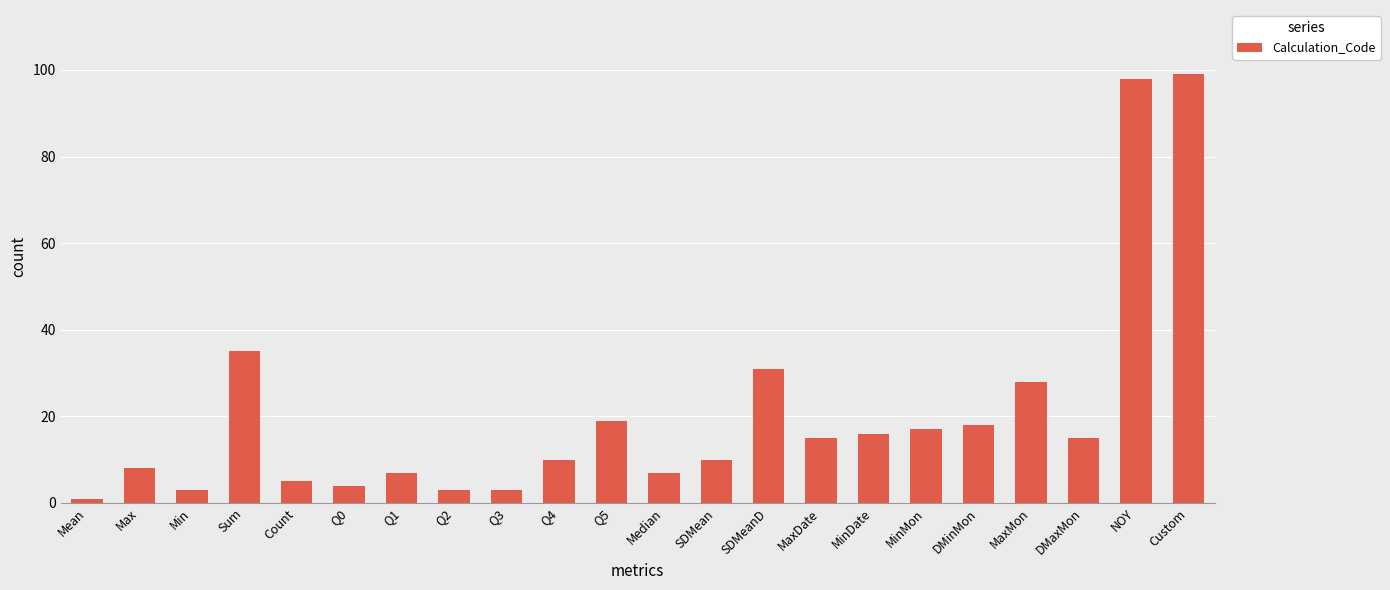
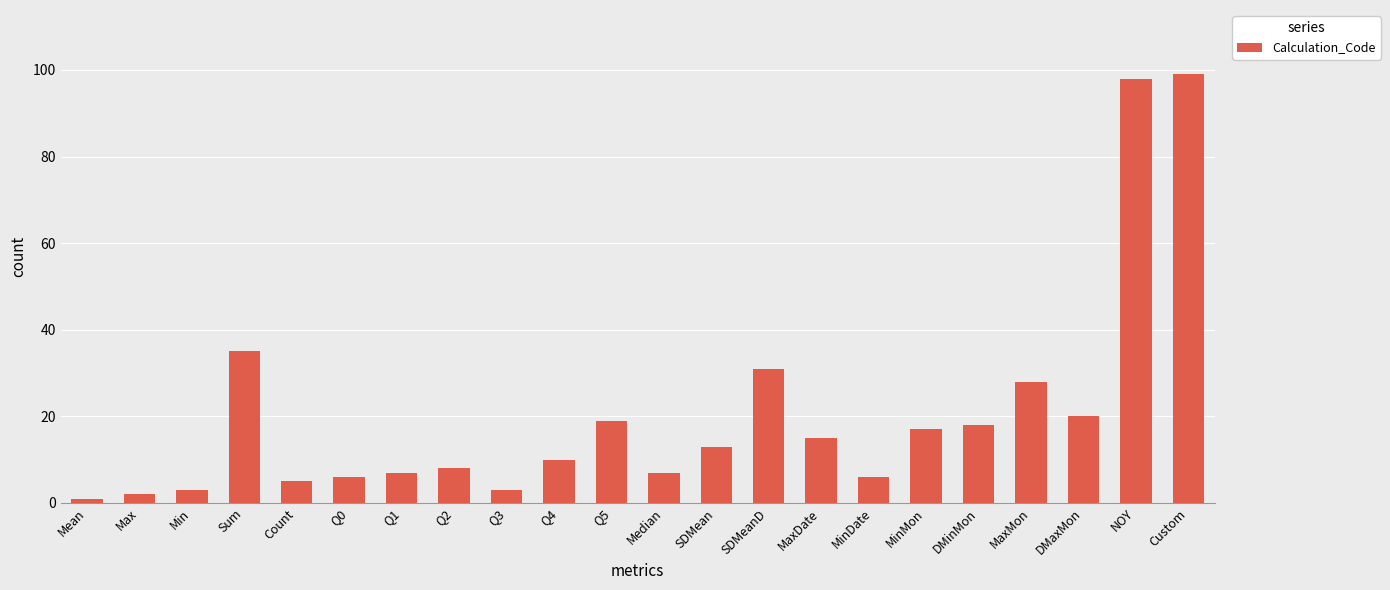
  {
    "Mean": 1,
-   "Max": 8,
+   "Max": 2,
    "Min": 3,
    "Sum": 35,
    "Count": 5,
-   "Q0": 4,
+   "Q0": 6,
    "Q1": 7,
-   "Q2": 3,
+   "Q2": 8,
    "Q3": 3,
    "Q4": 10,
    "Q5": 19,
    "Median": 7,
-   "SDMean": 10,
+   "SDMean": 13,
    "SDMeanD": 31,
    "MaxDate": 15,
-   "MinDate": 16,
+   "MinDate": 6,
    "MinMon": 17,
    "DMinMon": 18,
    "MaxMon": 28,
-   "DMaxMon": 15,
+   "DMaxMon": 20,
    "NOY": 98,
    "Custom": 99
  }
